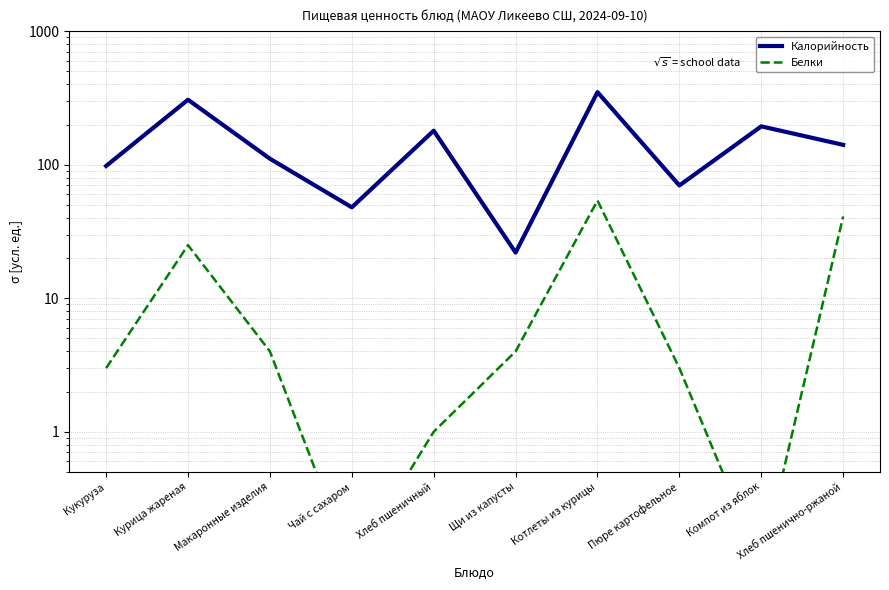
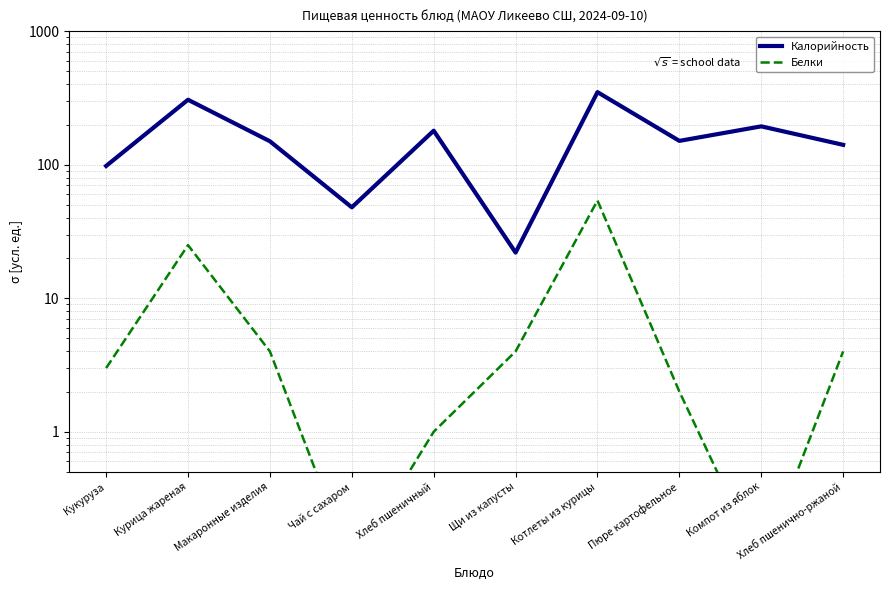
  {
    "Калорийность": {
      "Кукуруза": 100,
      "Курица жареная": 310,
-     "Макаронные изделия": 110,
+     "Макаронные изделия": 150,
      "Чай с сахаром": 48,
      "Хлеб пшеничный": 180,
      "Щи из капусты": 22,
      "Котлеты из курицы": 350,
-     "Пюре картофельное": 70,
+     "Пюре картофельное": 150,
      "Компот из яблок": 190,
      "Хлеб пшенично-ржаной": 140
    },
    "Белки": {
      "Кукуруза": 3,
      "Курица жареная": 25,
      "Макаронные изделия": 4,
      "Хлеб пшеничный": 1,
      "Щи из капусты": 4,
      "Котлеты из курицы": 54,
-     "Пюре картофельное": 3,
-     "Хлеб пшенично-ржаной": 41
+     "Пюре картофельное": 2,
+     "Хлеб пшенично-ржаной": 4
    }
  }
